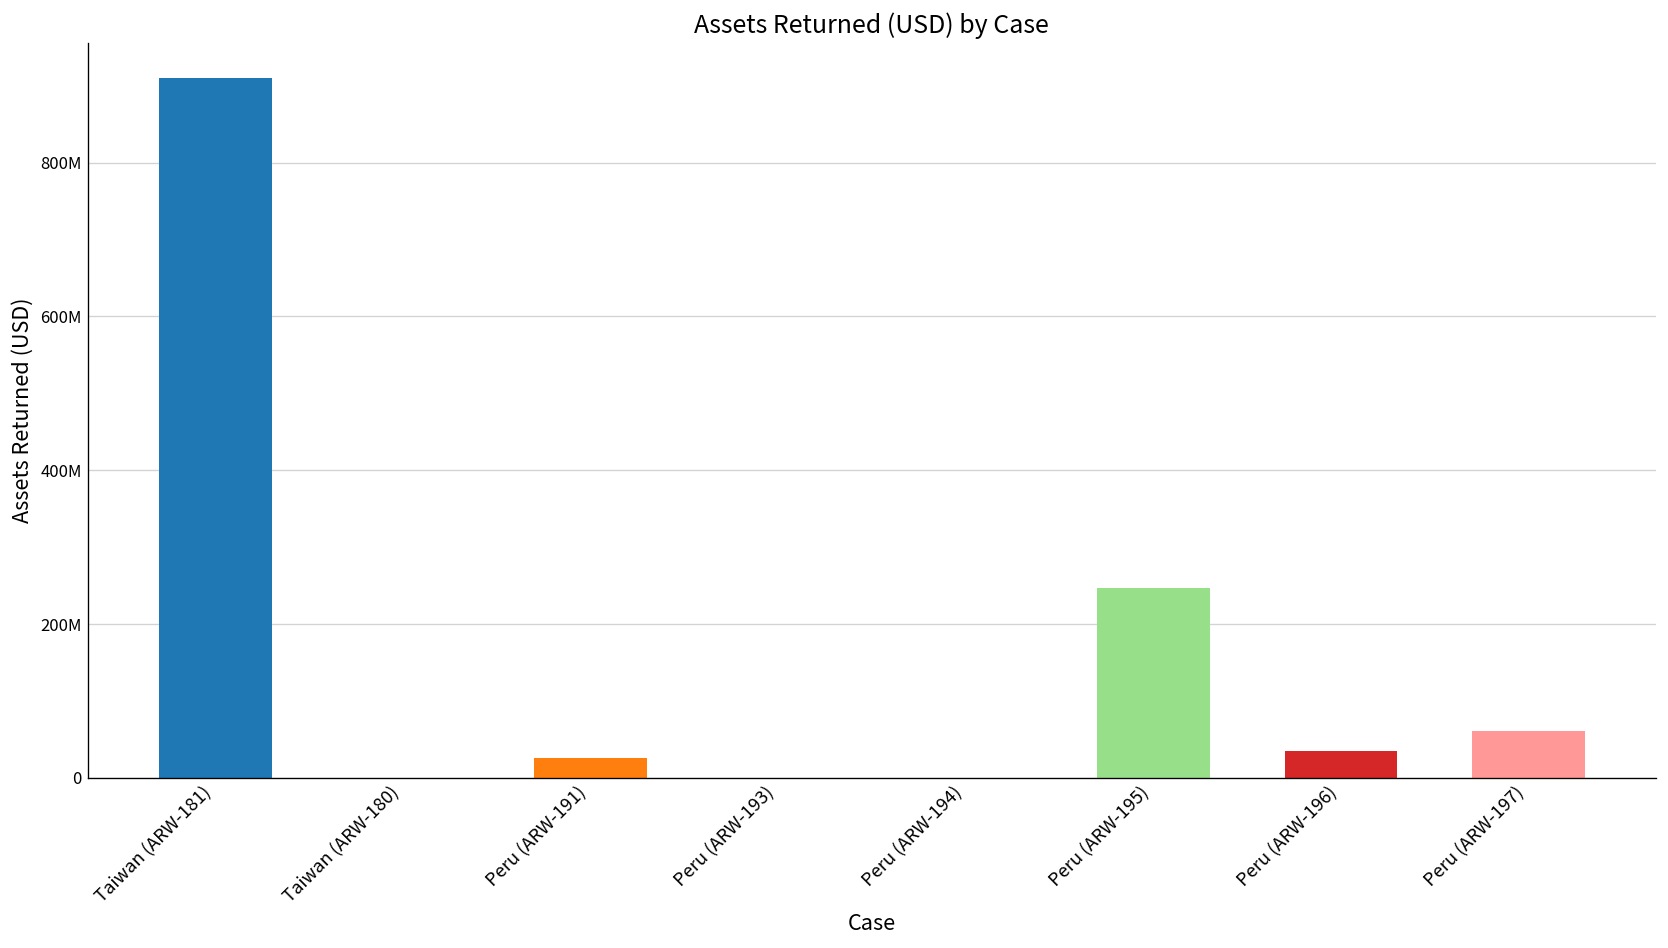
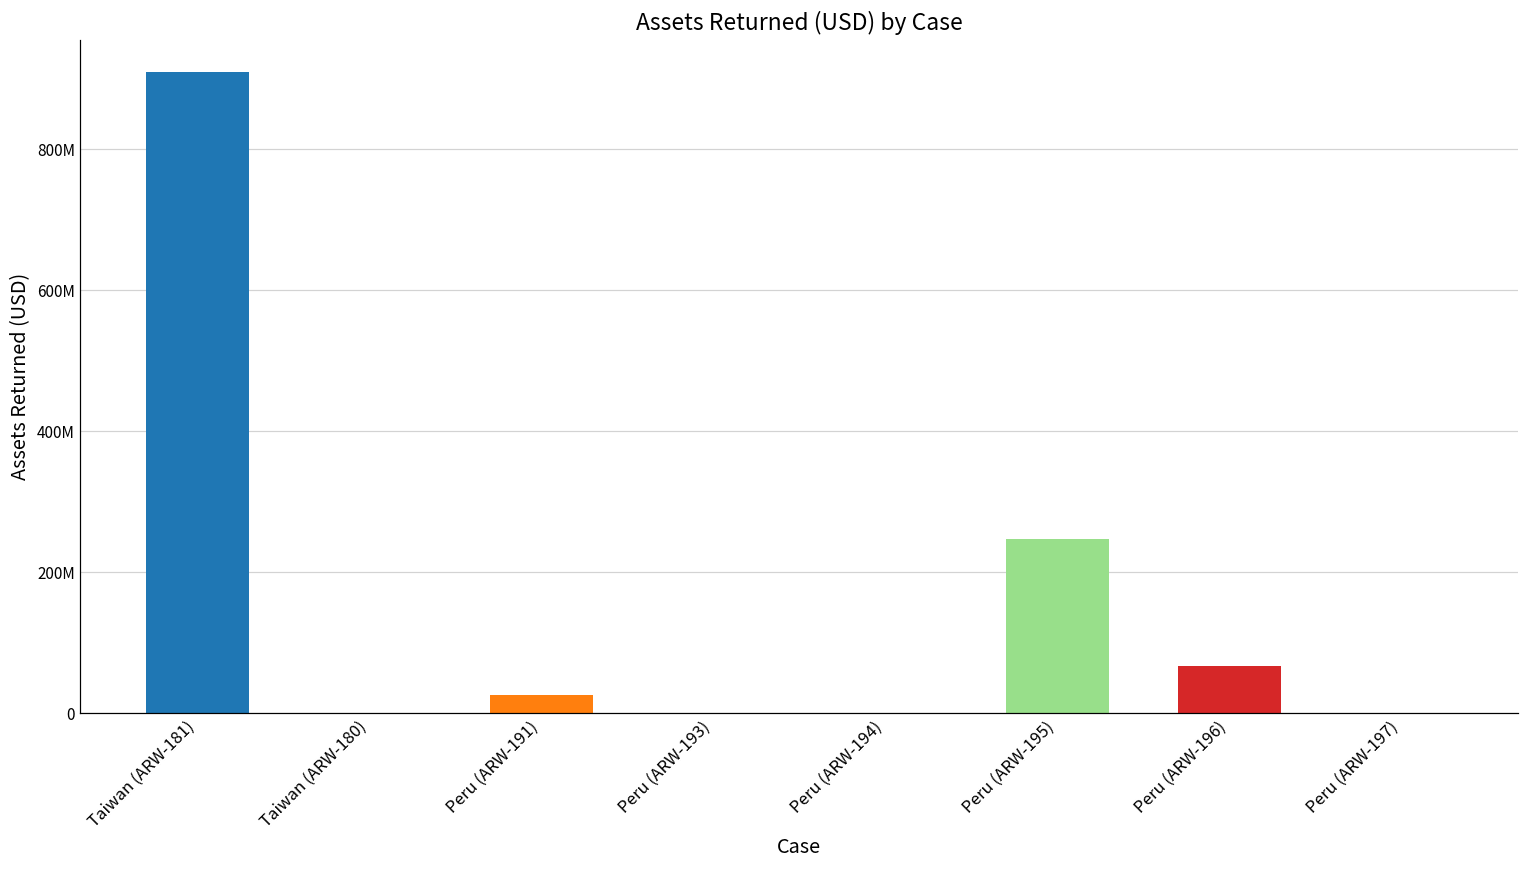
  {
    "Taiwan (ARW-181)": 910000000,
    "Taiwan (ARW-180)": 0,
    "Peru (ARW-191)": 30000000,
    "Peru (ARW-193)": 0,
    "Peru (ARW-194)": 0,
    "Peru (ARW-195)": 250000000,
-   "Peru (ARW-196)": 30000000,
-   "Peru (ARW-197)": 60000000
+   "Peru (ARW-196)": 70000000,
+   "Peru (ARW-197)": 0
  }
